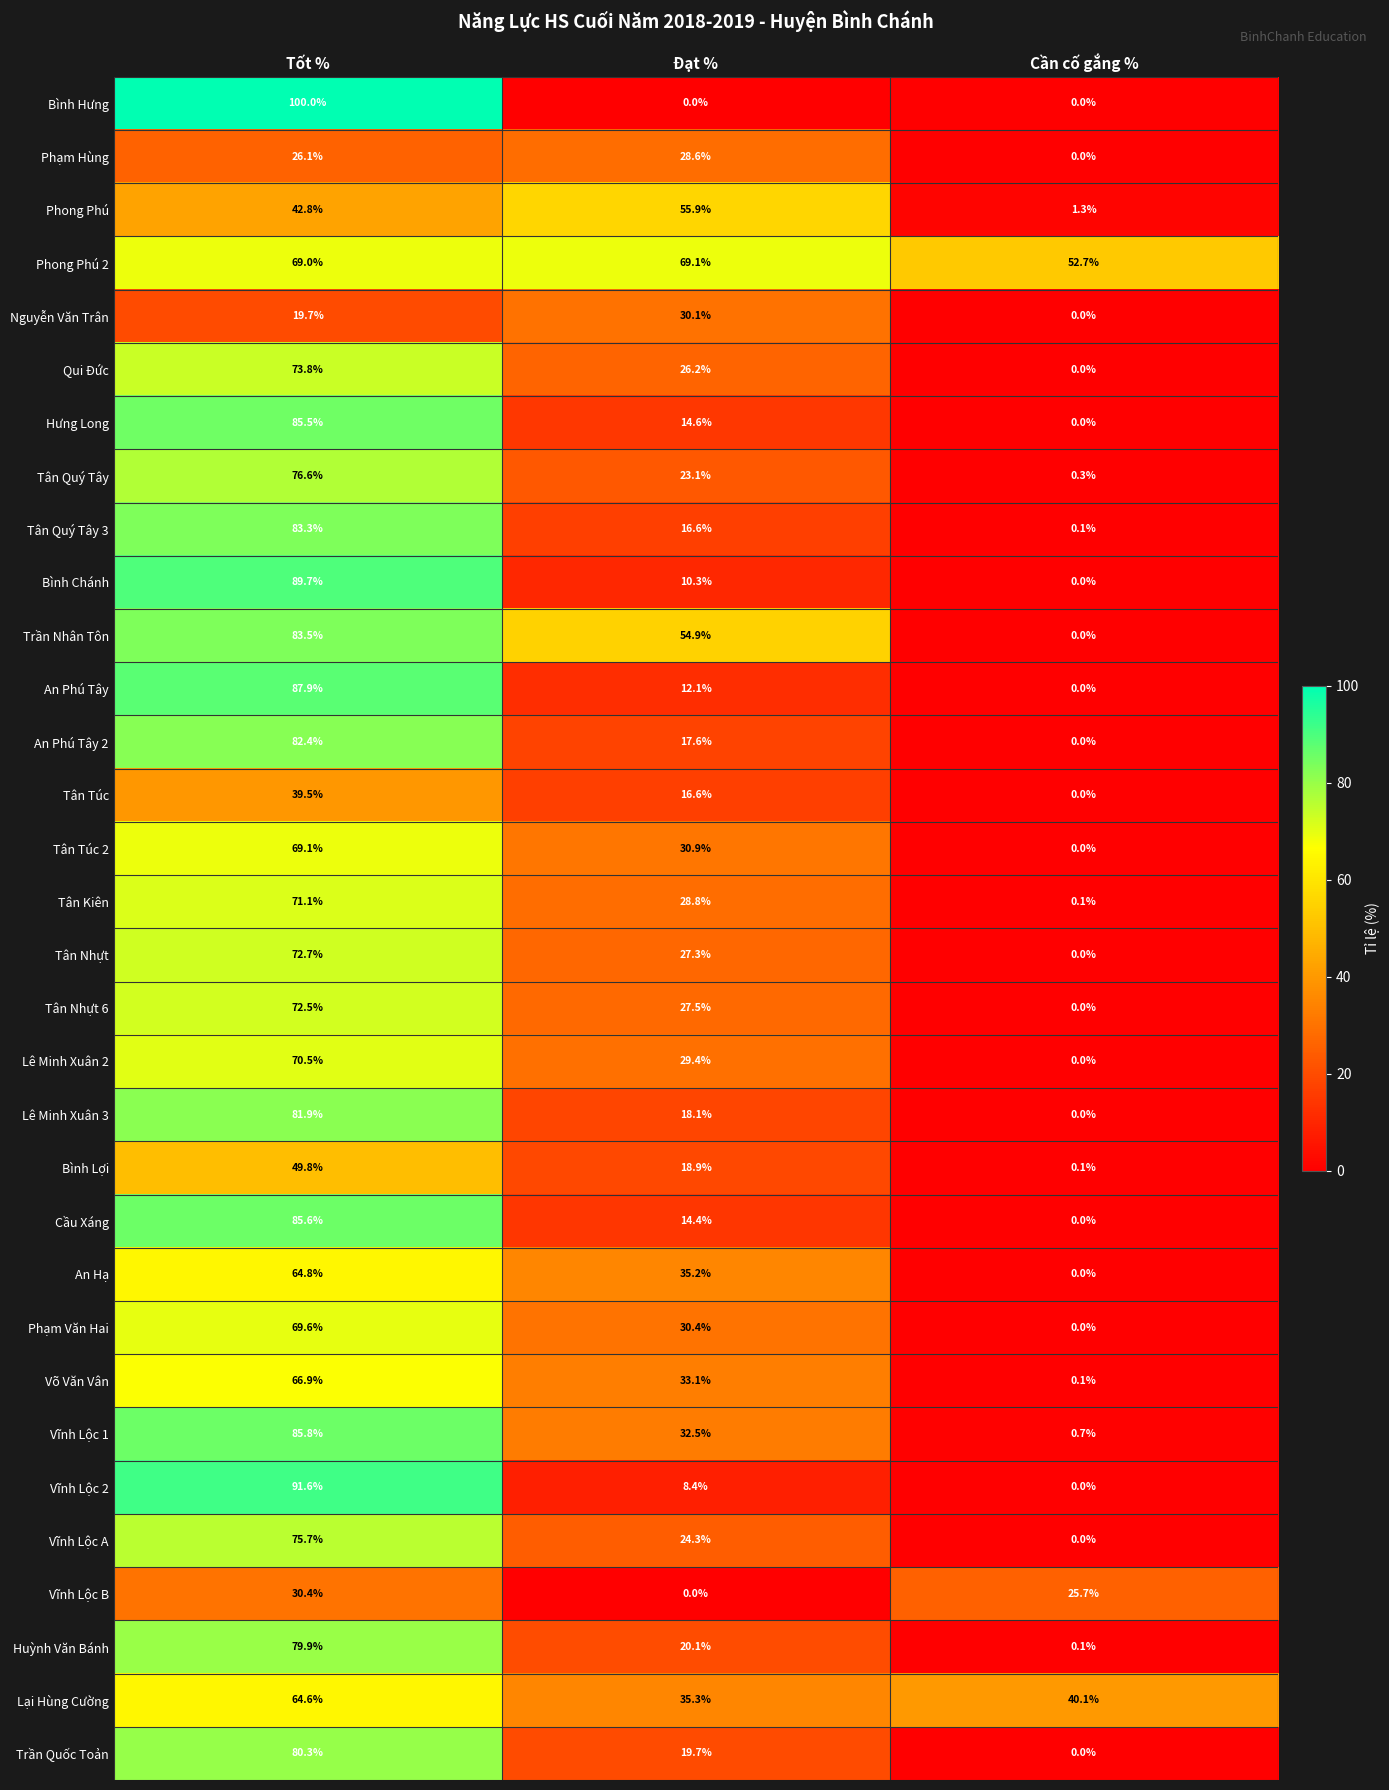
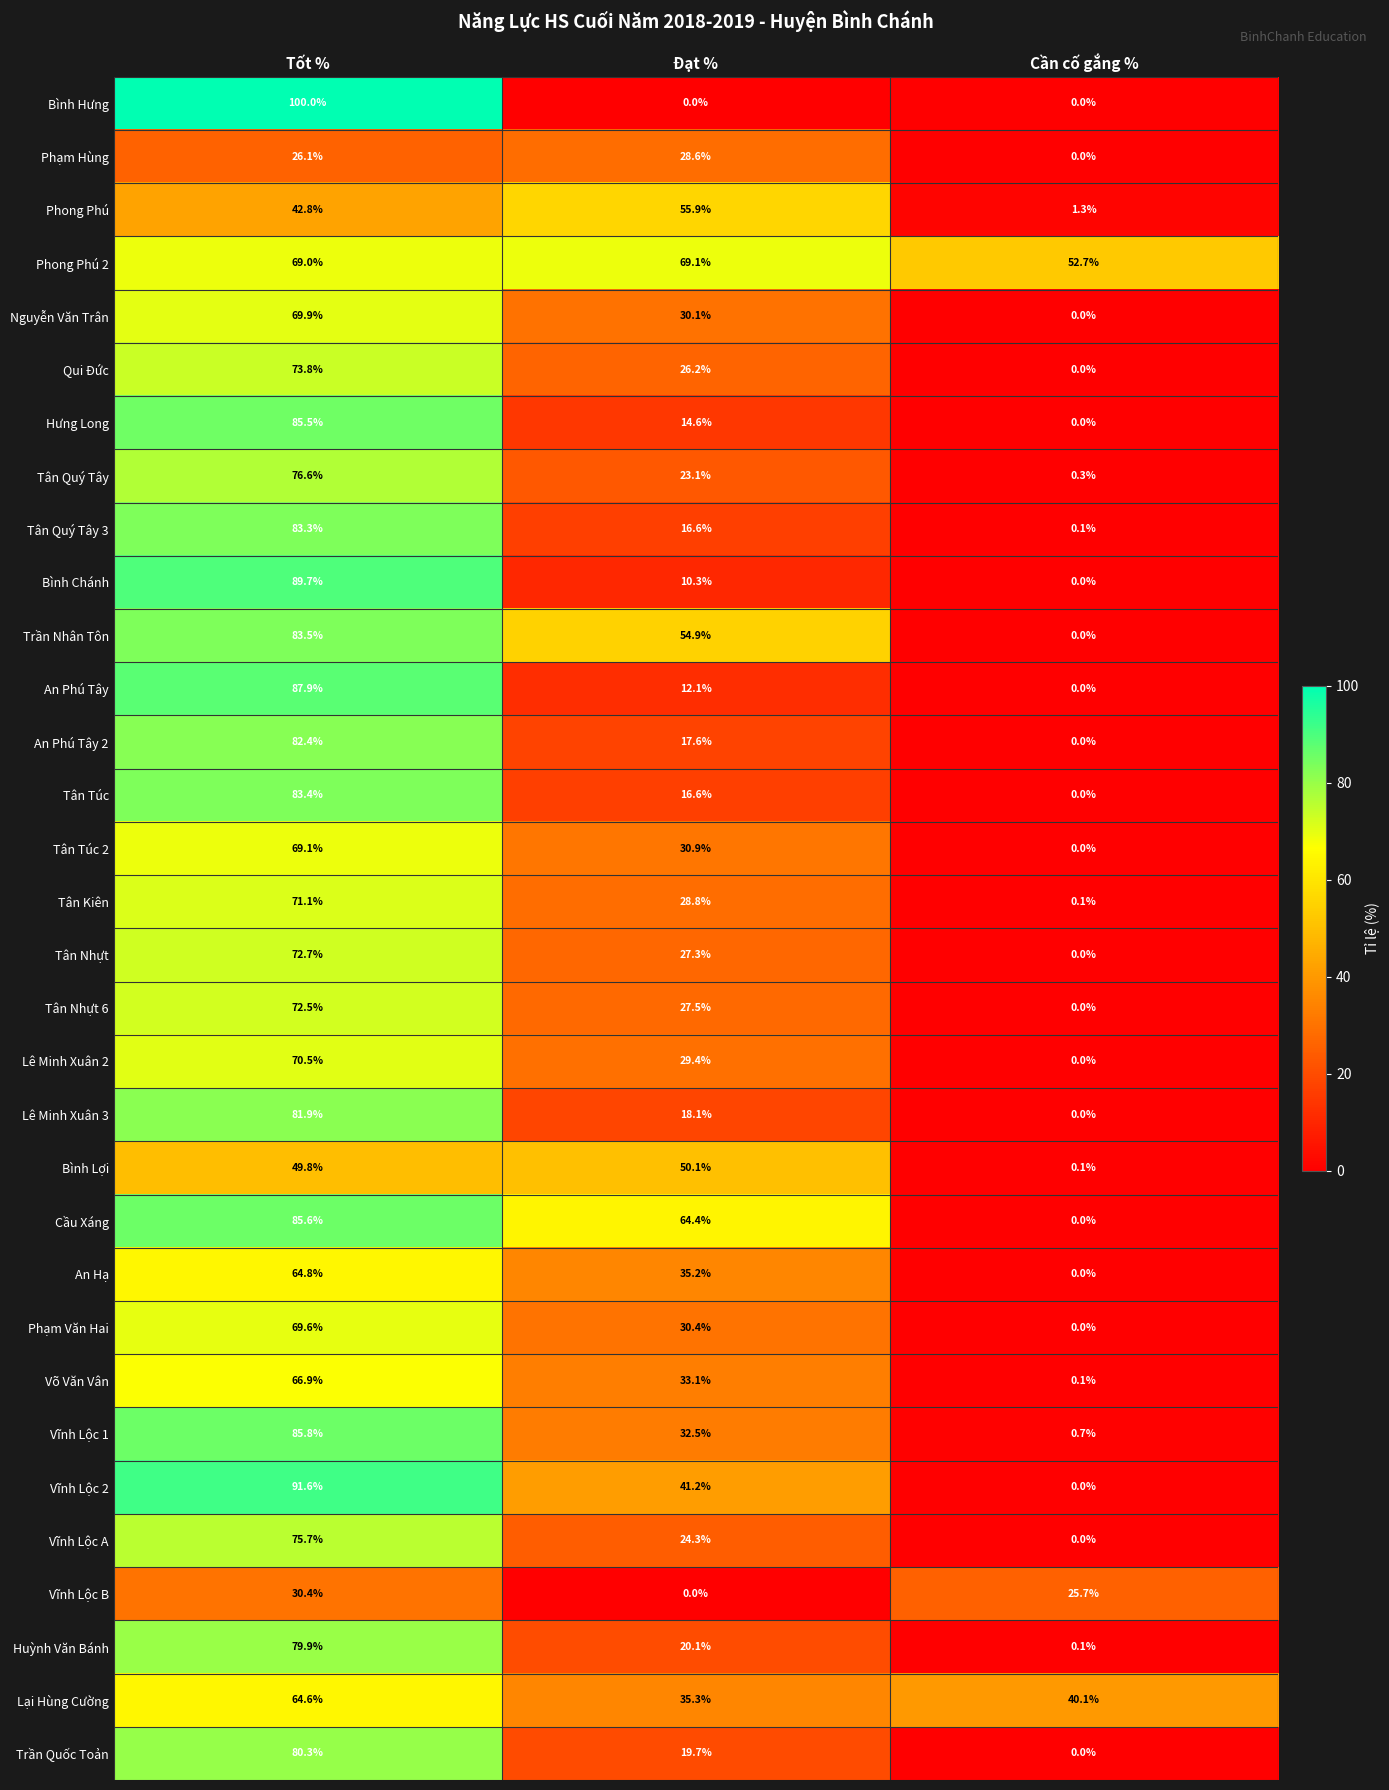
  {
    "Bình Hưng": {
      "Tốt %": "100.0%",
      "Đạt %": "0.0%",
      "Cần cố gắng %": "0.0%"
    },
    "Phạm Hùng": {
      "Tốt %": "26.1%",
      "Đạt %": "28.6%",
      "Cần cố gắng %": "0.0%"
    },
    "Phong Phú": {
      "Tốt %": "42.8%",
      "Đạt %": "55.9%",
      "Cần cố gắng %": "1.3%"
    },
    "Phong Phú 2": {
      "Tốt %": "69.0%",
      "Đạt %": "69.1%",
      "Cần cố gắng %": "52.7%"
    },
    "Nguyễn Văn Trân": {
-     "Tốt %": "19.7%",
+     "Tốt %": "69.9%",
      "Đạt %": "30.1%",
      "Cần cố gắng %": "0.0%"
    },
    "Qui Đức": {
      "Tốt %": "73.8%",
      "Đạt %": "26.2%",
      "Cần cố gắng %": "0.0%"
    },
    "Hưng Long": {
      "Tốt %": "85.5%",
      "Đạt %": "14.6%",
      "Cần cố gắng %": "0.0%"
    },
    "Tân Quý Tây": {
      "Tốt %": "76.6%",
      "Đạt %": "23.1%",
      "Cần cố gắng %": "0.3%"
    },
    "Tân Quý Tây 3": {
      "Tốt %": "83.3%",
      "Đạt %": "16.6%",
      "Cần cố gắng %": "0.1%"
    },
    "Bình Chánh": {
      "Tốt %": "89.7%",
      "Đạt %": "10.3%",
      "Cần cố gắng %": "0.0%"
    },
    "Trần Nhân Tôn": {
      "Tốt %": "83.5%",
      "Đạt %": "54.9%",
      "Cần cố gắng %": "0.0%"
    },
    "An Phú Tây": {
      "Tốt %": "87.9%",
      "Đạt %": "12.1%",
      "Cần cố gắng %": "0.0%"
    },
    "An Phú Tây 2": {
      "Tốt %": "82.4%",
      "Đạt %": "17.6%",
      "Cần cố gắng %": "0.0%"
    },
    "Tân Túc": {
-     "Tốt %": "39.5%",
+     "Tốt %": "83.4%",
      "Đạt %": "16.6%",
      "Cần cố gắng %": "0.0%"
    },
    "Tân Túc 2": {
      "Tốt %": "69.1%",
      "Đạt %": "30.9%",
      "Cần cố gắng %": "0.0%"
    },
    "Tân Kiên": {
      "Tốt %": "71.1%",
      "Đạt %": "28.8%",
      "Cần cố gắng %": "0.1%"
    },
    "Tân Nhựt": {
      "Tốt %": "72.7%",
      "Đạt %": "27.3%",
      "Cần cố gắng %": "0.0%"
    },
    "Tân Nhựt 6": {
      "Tốt %": "72.5%",
      "Đạt %": "27.5%",
      "Cần cố gắng %": "0.0%"
    },
    "Lê Minh Xuân 2": {
      "Tốt %": "70.5%",
      "Đạt %": "29.4%",
      "Cần cố gắng %": "0.0%"
    },
    "Lê Minh Xuân 3": {
      "Tốt %": "81.9%",
      "Đạt %": "18.1%",
      "Cần cố gắng %": "0.0%"
    },
    "Bình Lợi": {
      "Tốt %": "49.8%",
-     "Đạt %": "18.9%",
+     "Đạt %": "50.1%",
      "Cần cố gắng %": "0.1%"
    },
    "Cầu Xáng": {
      "Tốt %": "85.6%",
-     "Đạt %": "14.4%",
+     "Đạt %": "64.4%",
      "Cần cố gắng %": "0.0%"
    },
    "An Hạ": {
      "Tốt %": "64.8%",
      "Đạt %": "35.2%",
      "Cần cố gắng %": "0.0%"
    },
    "Phạm Văn Hai": {
      "Tốt %": "69.6%",
      "Đạt %": "30.4%",
      "Cần cố gắng %": "0.0%"
    },
    "Võ Văn Vân": {
      "Tốt %": "66.9%",
      "Đạt %": "33.1%",
      "Cần cố gắng %": "0.1%"
    },
    "Vĩnh Lộc 1": {
      "Tốt %": "85.8%",
      "Đạt %": "32.5%",
      "Cần cố gắng %": "0.7%"
    },
    "Vĩnh Lộc 2": {
      "Tốt %": "91.6%",
-     "Đạt %": "8.4%",
+     "Đạt %": "41.2%",
      "Cần cố gắng %": "0.0%"
    },
    "Vĩnh Lộc A": {
      "Tốt %": "75.7%",
      "Đạt %": "24.3%",
      "Cần cố gắng %": "0.0%"
    },
    "Vĩnh Lộc B": {
      "Tốt %": "30.4%",
      "Đạt %": "0.0%",
      "Cần cố gắng %": "25.7%"
    },
    "Huỳnh Văn Bánh": {
      "Tốt %": "79.9%",
      "Đạt %": "20.1%",
      "Cần cố gắng %": "0.1%"
    },
    "Lại Hùng Cường": {
      "Tốt %": "64.6%",
      "Đạt %": "35.3%",
      "Cần cố gắng %": "40.1%"
    },
    "Trần Quốc Toản": {
      "Tốt %": "80.3%",
      "Đạt %": "19.7%",
      "Cần cố gắng %": "0.0%"
    }
  }
